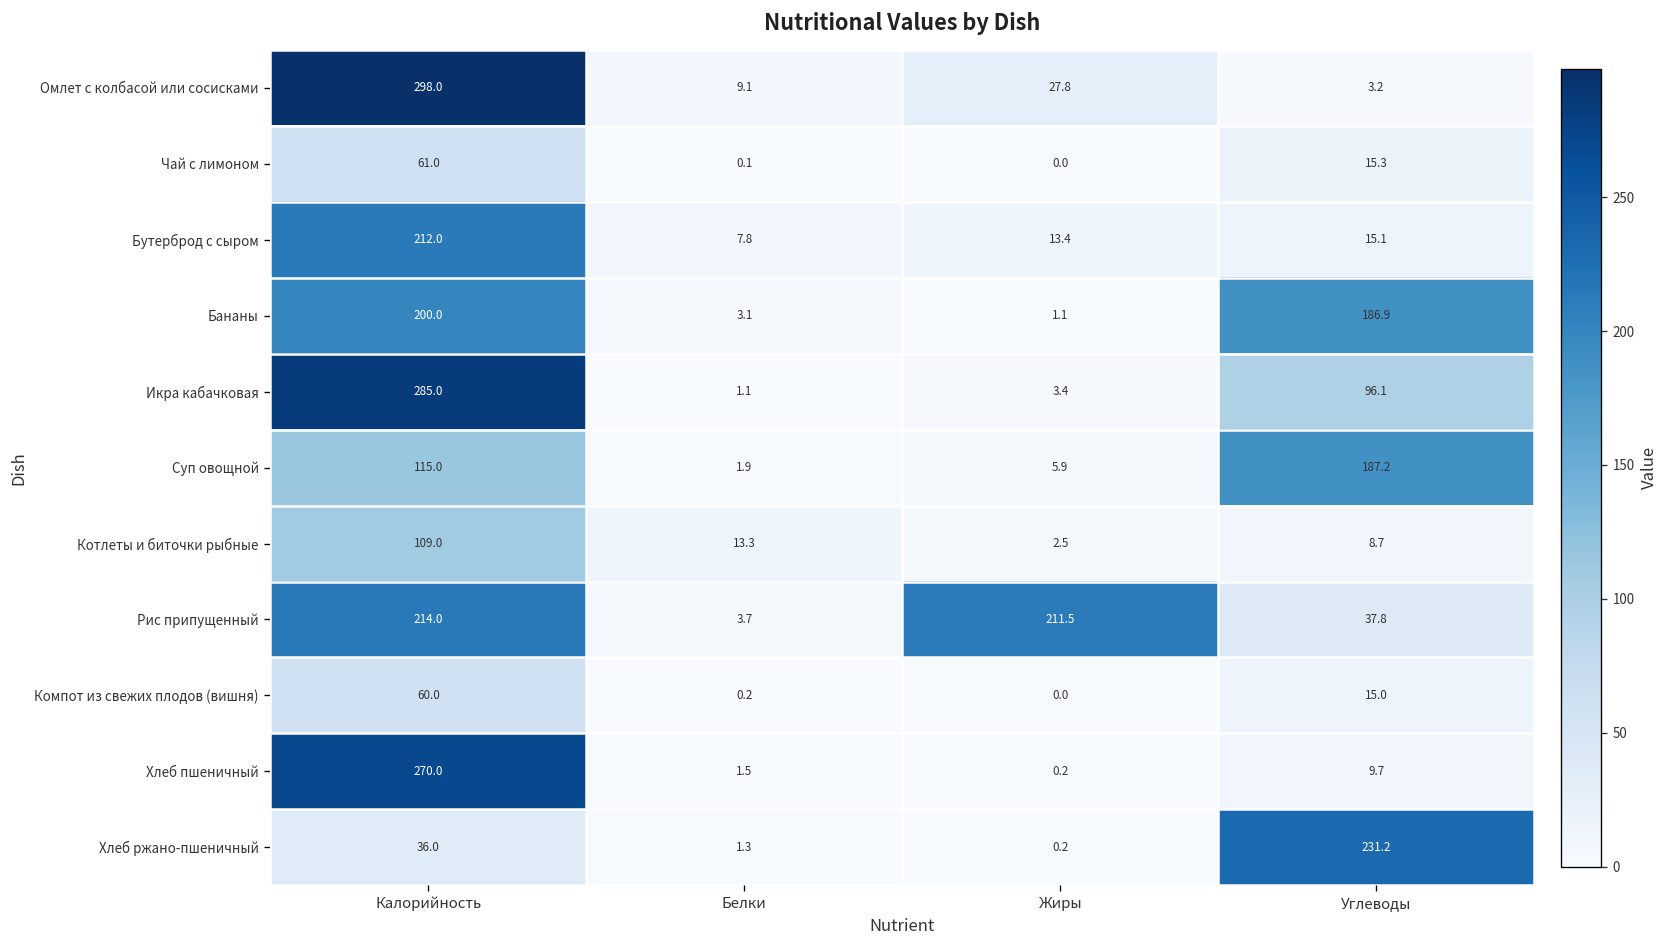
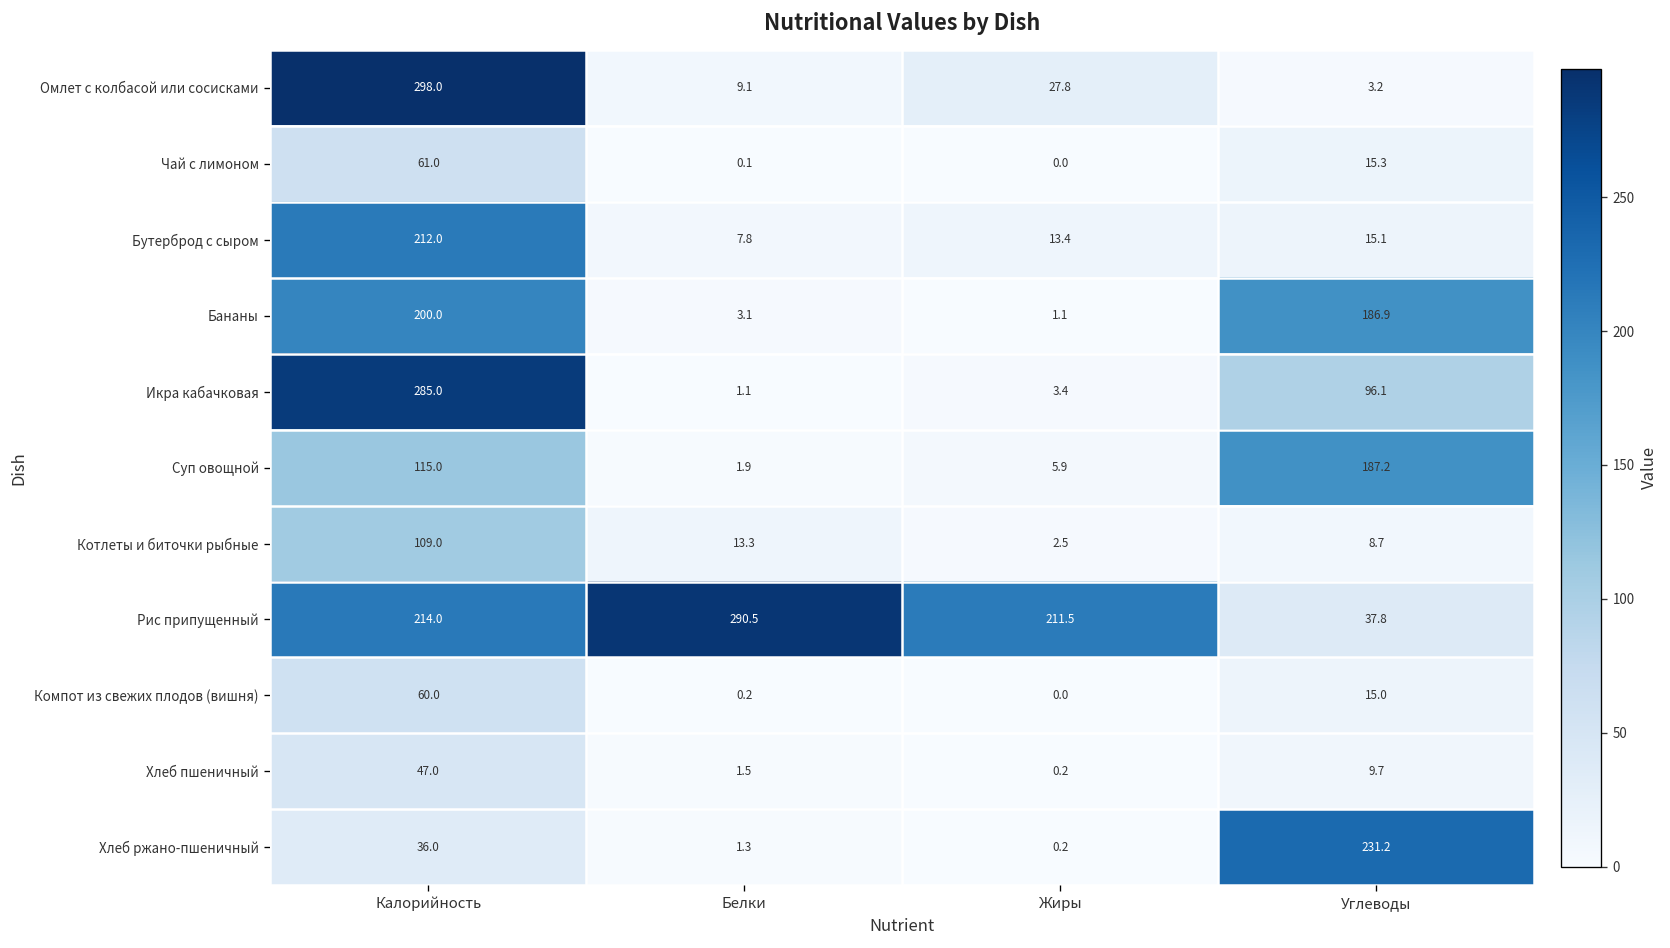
  {
    "Омлет с колбасой или сосисками": {
      "Калорийность": 298.0,
      "Белки": 9.1,
      "Жиры": 27.8,
      "Углеводы": 3.2
    },
    "Чай с лимоном": {
      "Калорийность": 61.0,
      "Белки": 0.1,
      "Жиры": 0.0,
      "Углеводы": 15.3
    },
    "Бутерброд с сыром": {
      "Калорийность": 212.0,
      "Белки": 7.8,
      "Жиры": 13.4,
      "Углеводы": 15.1
    },
    "Бананы": {
      "Калорийность": 200.0,
      "Белки": 3.1,
      "Жиры": 1.1,
      "Углеводы": 186.9
    },
    "Икра кабачковая": {
      "Калорийность": 285.0,
      "Белки": 1.1,
      "Жиры": 3.4,
      "Углеводы": 96.1
    },
    "Суп овощной": {
      "Калорийность": 115.0,
      "Белки": 1.9,
      "Жиры": 5.9,
      "Углеводы": 187.2
    },
    "Котлеты и биточки рыбные": {
      "Калорийность": 109.0,
      "Белки": 13.3,
      "Жиры": 2.5,
      "Углеводы": 8.7
    },
    "Рис припущенный": {
      "Калорийность": 214.0,
-     "Белки": 3.7,
+     "Белки": 290.5,
      "Жиры": 211.5,
      "Углеводы": 37.8
    },
    "Компот из свежих плодов (вишня)": {
      "Калорийность": 60.0,
      "Белки": 0.2,
      "Жиры": 0.0,
      "Углеводы": 15.0
    },
    "Хлеб пшеничный": {
-     "Калорийность": 270.0,
+     "Калорийность": 47.0,
      "Белки": 1.5,
      "Жиры": 0.2,
      "Углеводы": 9.7
    },
    "Хлеб ржано-пшеничный": {
      "Калорийность": 36.0,
      "Белки": 1.3,
      "Жиры": 0.2,
      "Углеводы": 231.2
    }
  }
